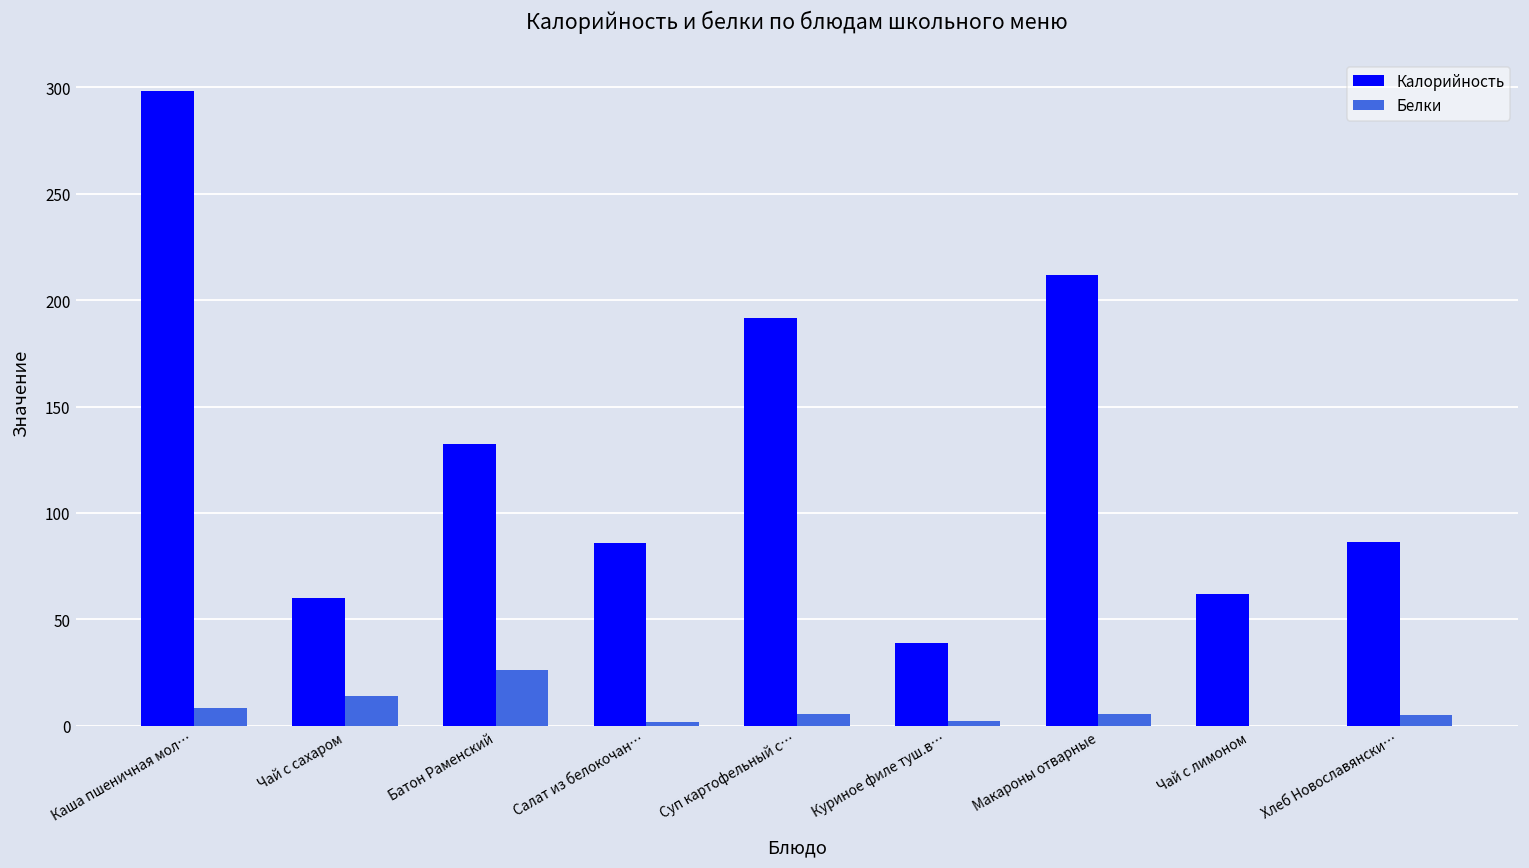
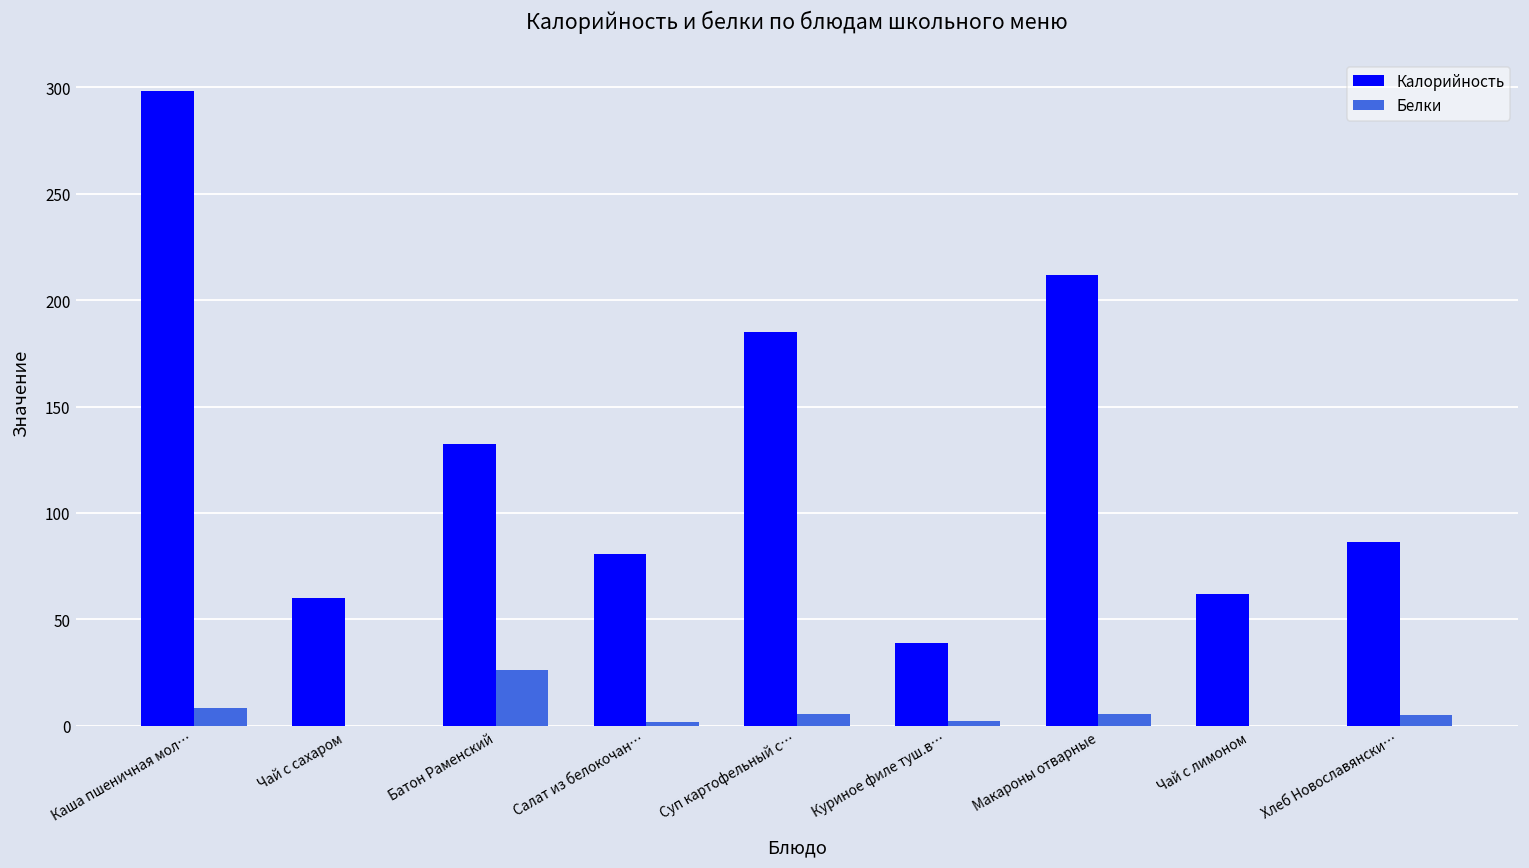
  {
    "Калорийность": {
      "Каша пшеничная мол…": 298,
      "Чай с сахаром": 60,
      "Батон Раменский": 133,
-     "Салат из белокочан…": 86,
-     "Суп картофельный с…": 192,
+     "Салат из белокочан…": 81,
+     "Суп картофельный с…": 185,
      "Куриное филе туш.в…": 39,
      "Макароны отварные": 212,
      "Чай с лимоном": 62,
      "Хлеб Новославянски…": 86
    },
    "Белки": {
      "Каша пшеничная мол…": 8,
-     "Чай с сахаром": 14,
+     "Чай с сахаром": 0,
      "Батон Раменский": 26,
      "Салат из белокочан…": 2,
      "Суп картофельный с…": 6,
      "Куриное филе туш.в…": 2,
      "Макароны отварные": 6,
      "Хлеб Новославянски…": 5
    }
  }
